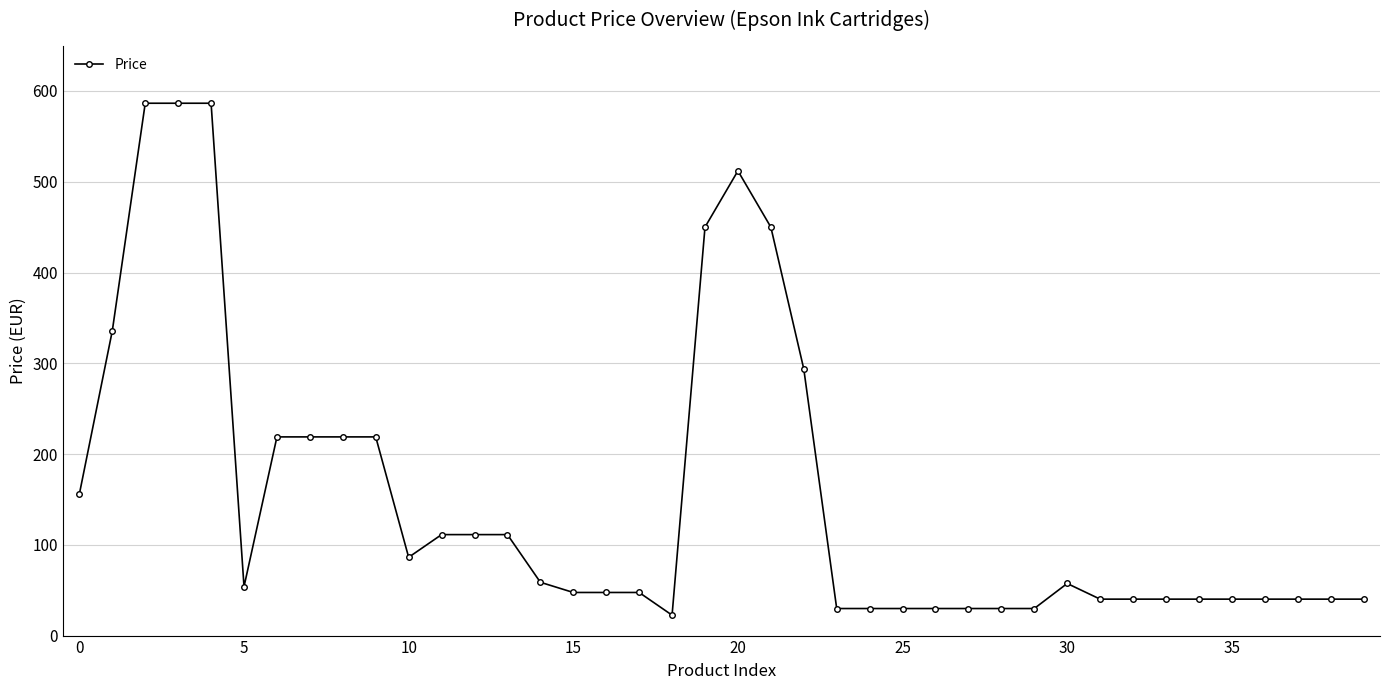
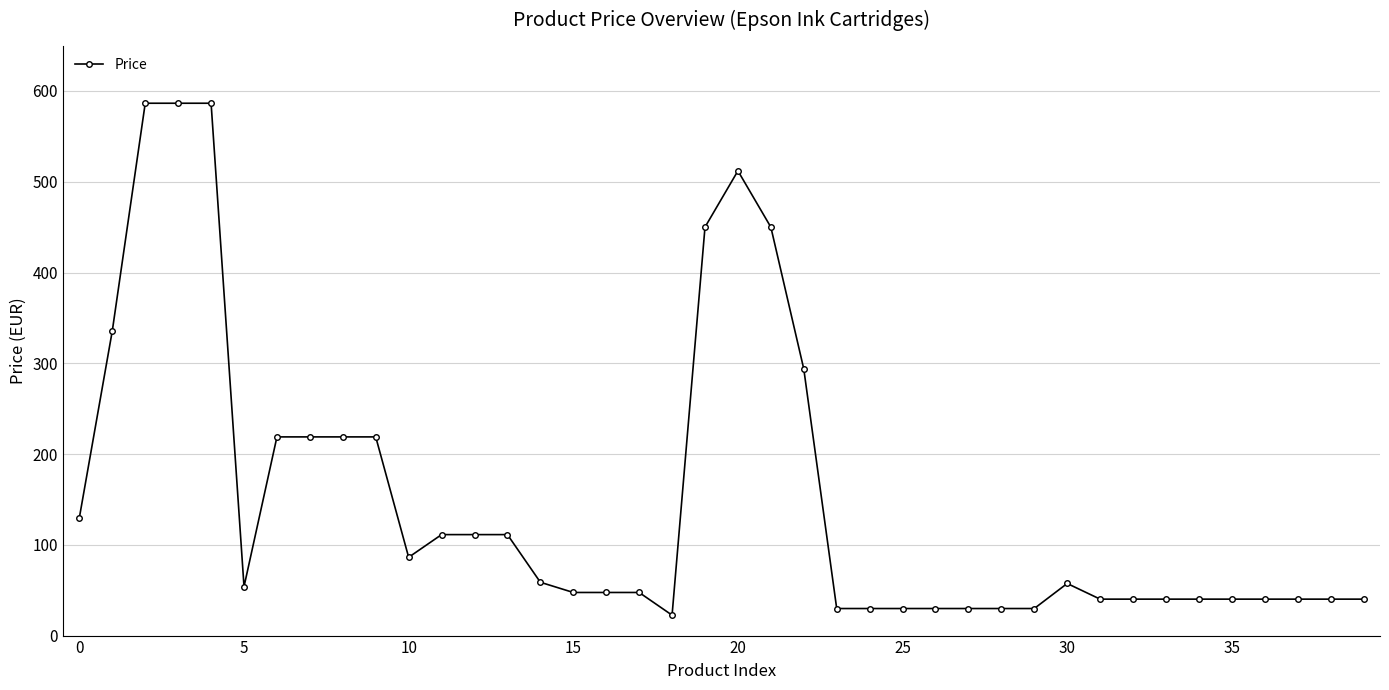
  {
-   "0": 160,
+   "0": 130,
    "5": 50,
    "10": 90,
    "15": 50,
    "20": 510,
    "25": 30,
    "30": 60,
    "35": 40
  }
